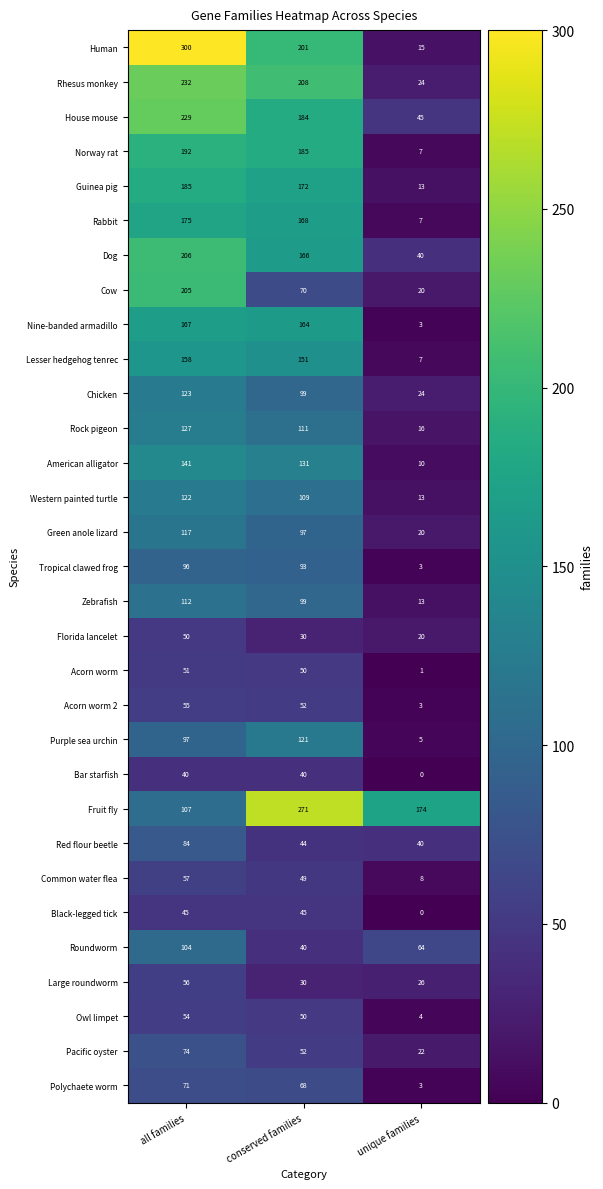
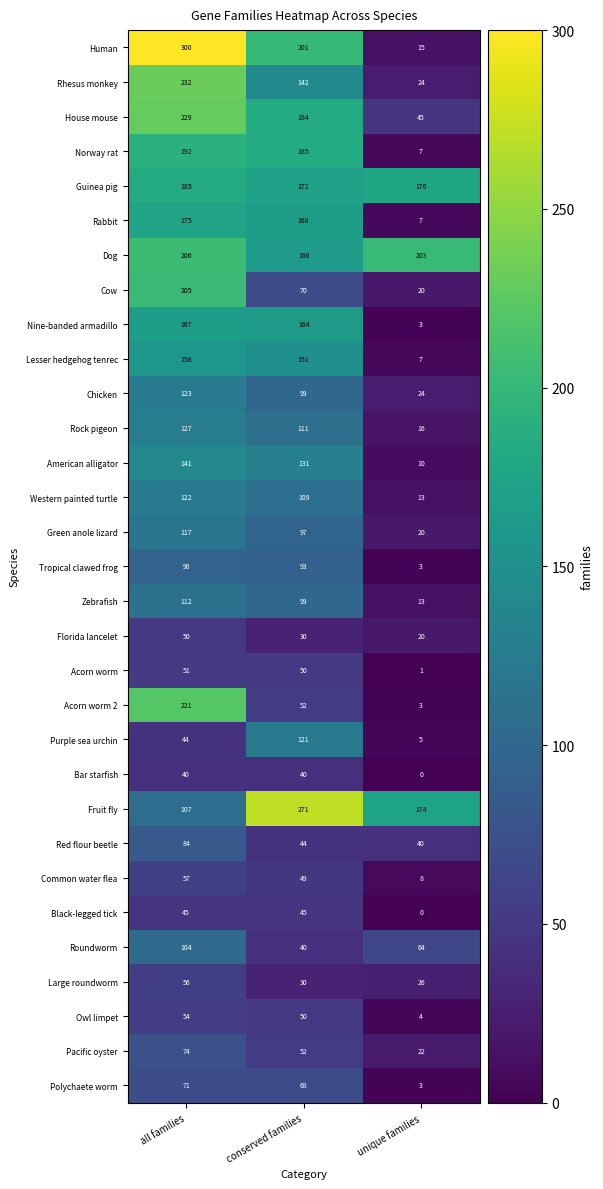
  {
    "Human": {
      "all families": 300,
      "conserved families": 201,
      "unique families": 15
    },
    "Rhesus monkey": {
      "all families": 232,
-     "conserved families": 208,
+     "conserved families": 142,
      "unique families": 24
    },
    "House mouse": {
      "all families": 229,
      "conserved families": 184,
      "unique families": 45
    },
    "Norway rat": {
      "all families": 192,
      "conserved families": 185,
      "unique families": 7
    },
    "Guinea pig": {
      "all families": 185,
      "conserved families": 172,
-     "unique families": 13
+     "unique families": 176
    },
    "Rabbit": {
      "all families": 175,
      "conserved families": 168,
      "unique families": 7
    },
    "Dog": {
      "all families": 206,
      "conserved families": 166,
-     "unique families": 40
+     "unique families": 203
    },
    "Cow": {
      "all families": 205,
      "conserved families": 70,
      "unique families": 20
    },
    "Nine-banded armadillo": {
      "all families": 167,
      "conserved families": 164,
      "unique families": 3
    },
    "Lesser hedgehog tenrec": {
      "all families": 158,
      "conserved families": 151,
      "unique families": 7
    },
    "Chicken": {
      "all families": 123,
      "conserved families": 99,
      "unique families": 24
    },
    "Rock pigeon": {
      "all families": 127,
      "conserved families": 111,
      "unique families": 16
    },
    "American alligator": {
      "all families": 141,
      "conserved families": 131,
      "unique families": 10
    },
    "Western painted turtle": {
      "all families": 122,
      "conserved families": 109,
      "unique families": 13
    },
    "Green anole lizard": {
      "all families": 117,
      "conserved families": 97,
      "unique families": 20
    },
    "Tropical clawed frog": {
      "all families": 96,
      "conserved families": 93,
      "unique families": 3
    },
    "Zebrafish": {
      "all families": 112,
      "conserved families": 99,
      "unique families": 13
    },
    "Florida lancelet": {
      "all families": 50,
      "conserved families": 30,
      "unique families": 20
    },
    "Acorn worm": {
      "all families": 51,
      "conserved families": 50,
      "unique families": 1
    },
    "Acorn worm 2": {
-     "all families": 55,
+     "all families": 221,
      "conserved families": 52,
      "unique families": 3
    },
    "Purple sea urchin": {
-     "all families": 97,
+     "all families": 44,
      "conserved families": 121,
      "unique families": 5
    },
    "Bar starfish": {
      "all families": 40,
      "conserved families": 40,
      "unique families": 0
    },
    "Fruit fly": {
      "all families": 107,
      "conserved families": 271,
      "unique families": 174
    },
    "Red flour beetle": {
      "all families": 84,
      "conserved families": 44,
      "unique families": 40
    },
    "Common water flea": {
      "all families": 57,
      "conserved families": 49,
      "unique families": 8
    },
    "Black-legged tick": {
      "all families": 45,
      "conserved families": 45,
      "unique families": 0
    },
    "Roundworm": {
      "all families": 104,
      "conserved families": 40,
      "unique families": 64
    },
    "Large roundworm": {
      "all families": 56,
      "conserved families": 30,
      "unique families": 26
    },
    "Owl limpet": {
      "all families": 54,
      "conserved families": 50,
      "unique families": 4
    },
    "Pacific oyster": {
      "all families": 74,
      "conserved families": 52,
      "unique families": 22
    },
    "Polychaete worm": {
      "all families": 71,
      "conserved families": 68,
      "unique families": 3
    }
  }
